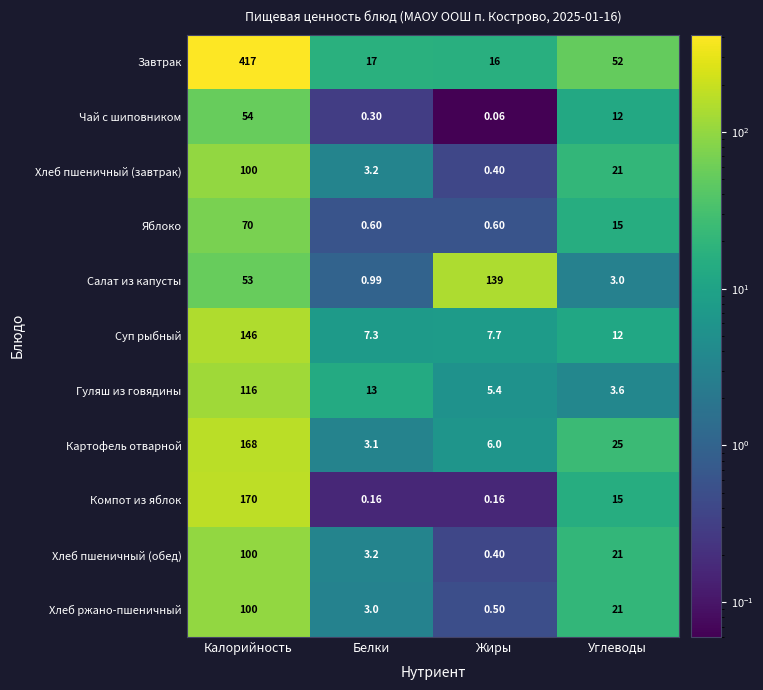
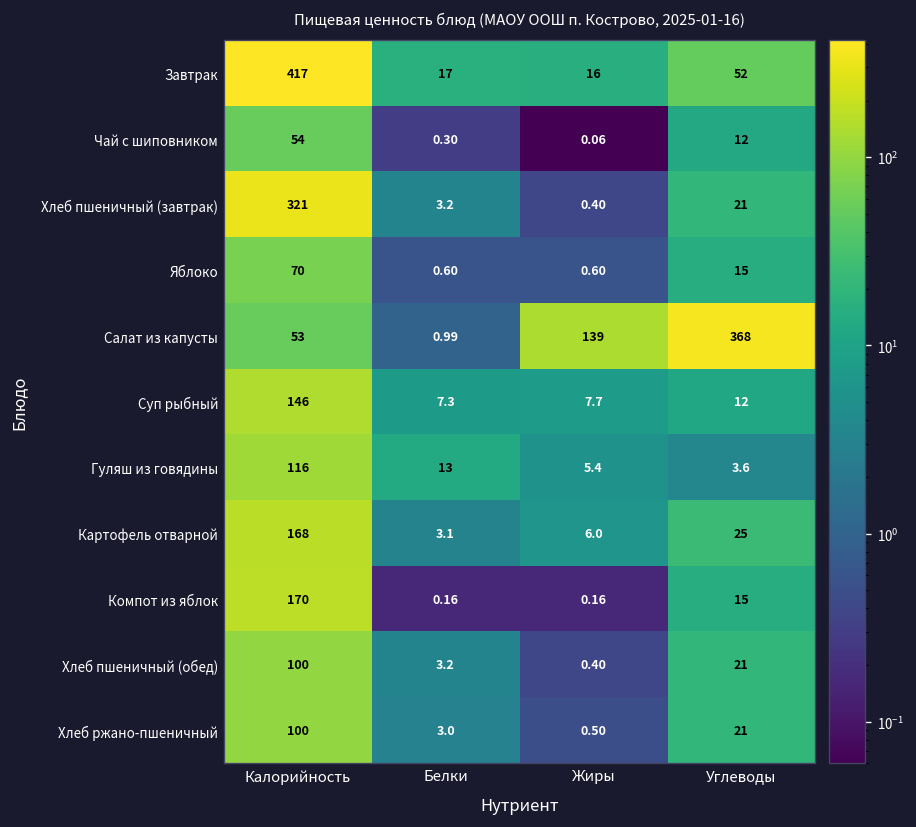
  {
    "Завтрак": {
      "Калорийность": 417,
      "Белки": 17,
      "Жиры": 16,
      "Углеводы": 52
    },
    "Чай с шиповником": {
      "Калорийность": 54,
      "Белки": 0.30,
      "Жиры": 0.06,
      "Углеводы": 12
    },
    "Хлеб пшеничный (завтрак)": {
-     "Калорийность": 100,
+     "Калорийность": 321,
      "Белки": 3.2,
      "Жиры": 0.40,
      "Углеводы": 21
    },
    "Яблоко": {
      "Калорийность": 70,
      "Белки": 0.60,
      "Жиры": 0.60,
      "Углеводы": 15
    },
    "Салат из капусты": {
      "Калорийность": 53,
      "Белки": 0.99,
      "Жиры": 139,
-     "Углеводы": 3.0
+     "Углеводы": 368
    },
    "Суп рыбный": {
      "Калорийность": 146,
      "Белки": 7.3,
      "Жиры": 7.7,
      "Углеводы": 12
    },
    "Гуляш из говядины": {
      "Калорийность": 116,
      "Белки": 13,
      "Жиры": 5.4,
      "Углеводы": 3.6
    },
    "Картофель отварной": {
      "Калорийность": 168,
      "Белки": 3.1,
      "Жиры": 6.0,
      "Углеводы": 25
    },
    "Компот из яблок": {
      "Калорийность": 170,
      "Белки": 0.16,
      "Жиры": 0.16,
      "Углеводы": 15
    },
    "Хлеб пшеничный (обед)": {
      "Калорийность": 100,
      "Белки": 3.2,
      "Жиры": 0.40,
      "Углеводы": 21
    },
    "Хлеб ржано-пшеничный": {
      "Калорийность": 100,
      "Белки": 3.0,
      "Жиры": 0.50,
      "Углеводы": 21
    }
  }
